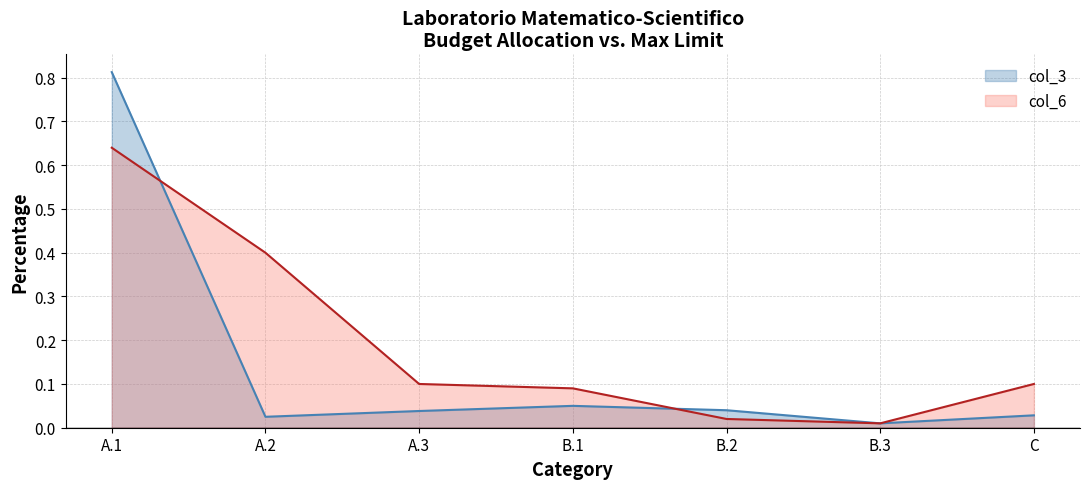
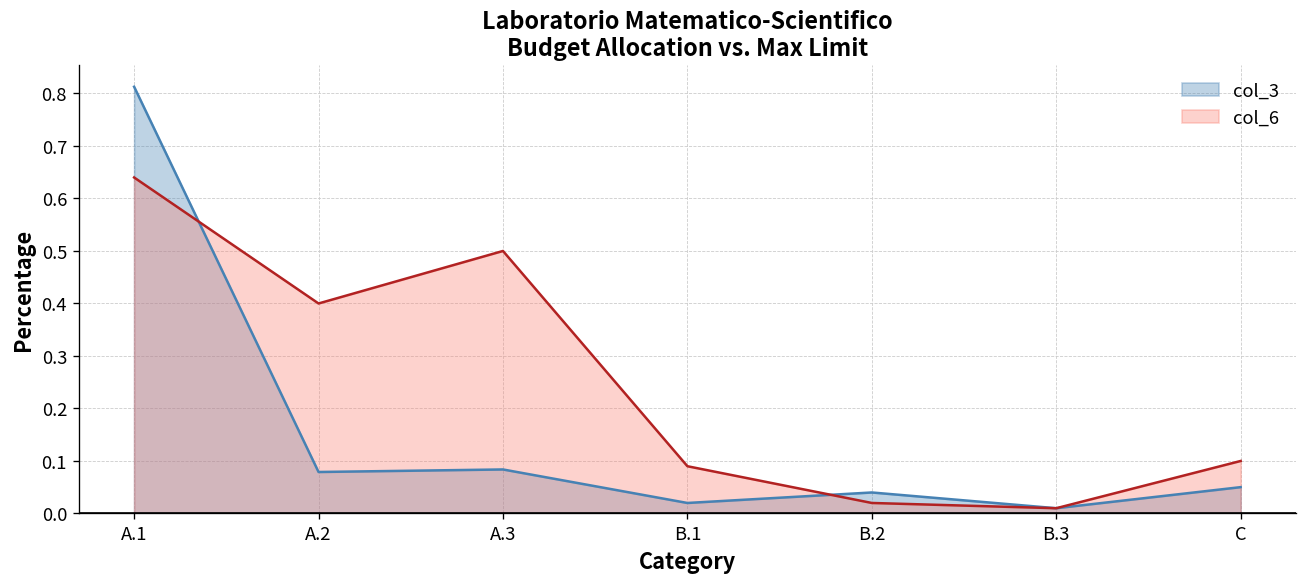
  {
    "col_3": {
      "A.1": 0.81,
-     "A.2": 0.03,
-     "A.3": 0.04,
-     "B.1": 0.05,
+     "A.2": 0.08,
+     "A.3": 0.08,
+     "B.1": 0.02,
      "B.2": 0.04,
-     "C": 0.03
+     "C": 0.05
    },
    "col_6": {
      "A.1": 0.64,
      "A.2": 0.4,
-     "A.3": 0.1,
+     "A.3": 0.5,
      "B.1": 0.09,
      "B.2": 0.02,
      "C": 0.1
    }
  }
